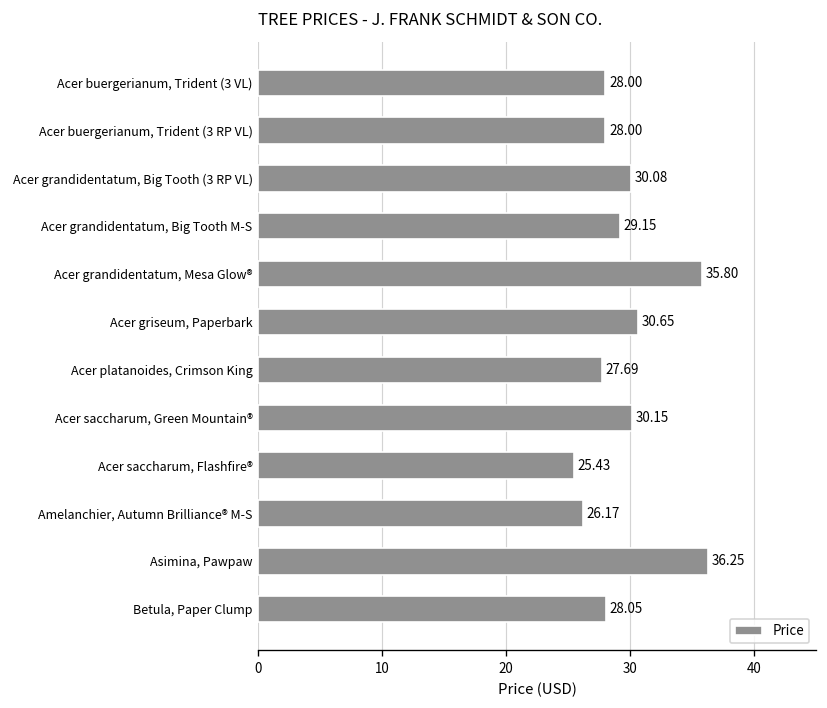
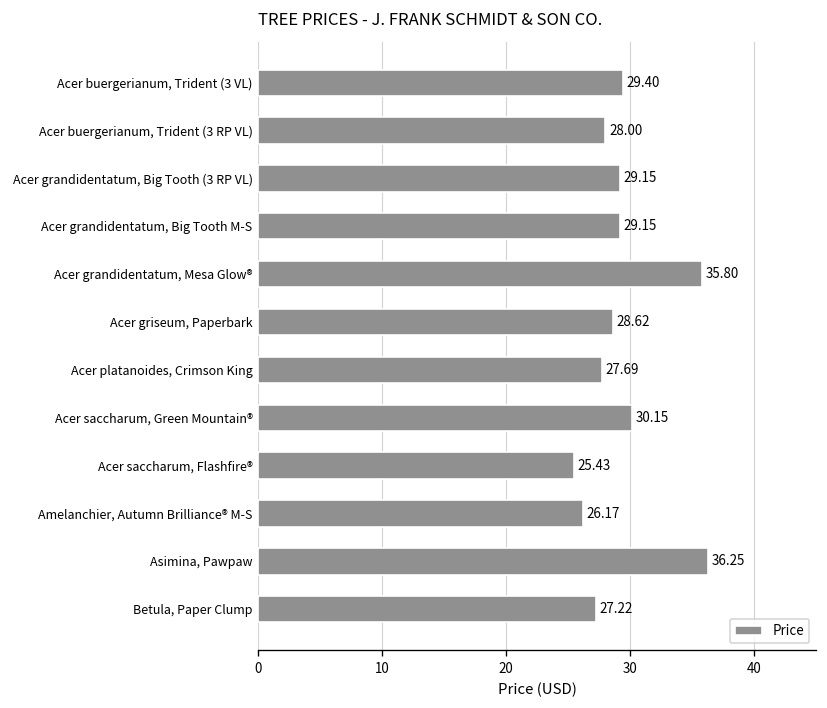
  {
-   "Acer buergerianum, Trident (3 VL)": 28.00,
+   "Acer buergerianum, Trident (3 VL)": 29.40,
    "Acer buergerianum, Trident (3 RP VL)": 28.00,
-   "Acer grandidentatum, Big Tooth (3 RP VL)": 30.08,
+   "Acer grandidentatum, Big Tooth (3 RP VL)": 29.15,
    "Acer grandidentatum, Big Tooth M-S": 29.15,
    "Acer grandidentatum, Mesa Glow®": 35.80,
-   "Acer griseum, Paperbark": 30.65,
+   "Acer griseum, Paperbark": 28.62,
    "Acer platanoides, Crimson King": 27.69,
    "Acer saccharum, Green Mountain®": 30.15,
    "Acer saccharum, Flashfire®": 25.43,
    "Amelanchier, Autumn Brilliance® M-S": 26.17,
    "Asimina, Pawpaw": 36.25,
-   "Betula, Paper Clump": 28.05
+   "Betula, Paper Clump": 27.22
  }
